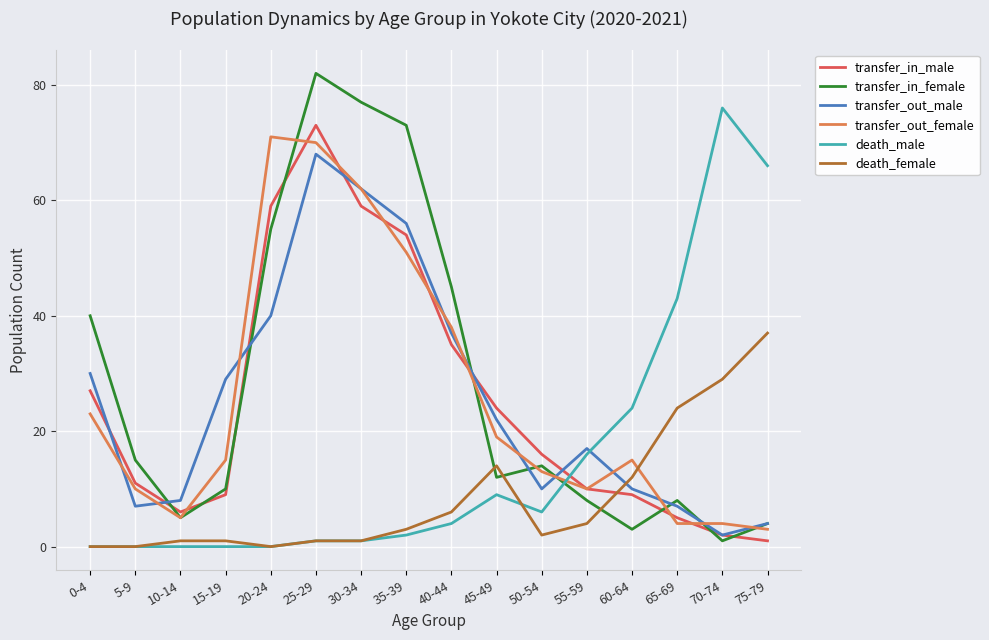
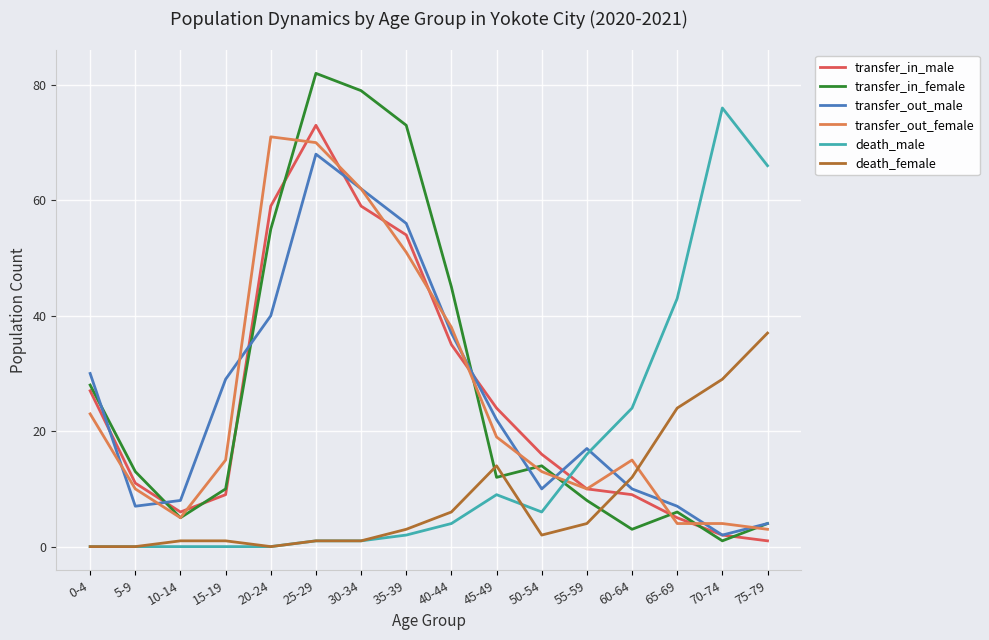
  {
    "transfer_in_female": {
-     "0-4": 40,
-     "5-9": 15,
+     "0-4": 28,
+     "5-9": 13,
      "15-19": 10,
      "20-24": 55,
      "25-29": 82,
-     "30-34": 77,
+     "30-34": 79,
      "35-39": 73,
      "40-44": 45,
      "45-49": 12,
      "50-54": 14,
      "55-59": 8,
      "60-64": 3,
-     "65-69": 8,
+     "65-69": 6,
      "70-74": 1
    }
  }
